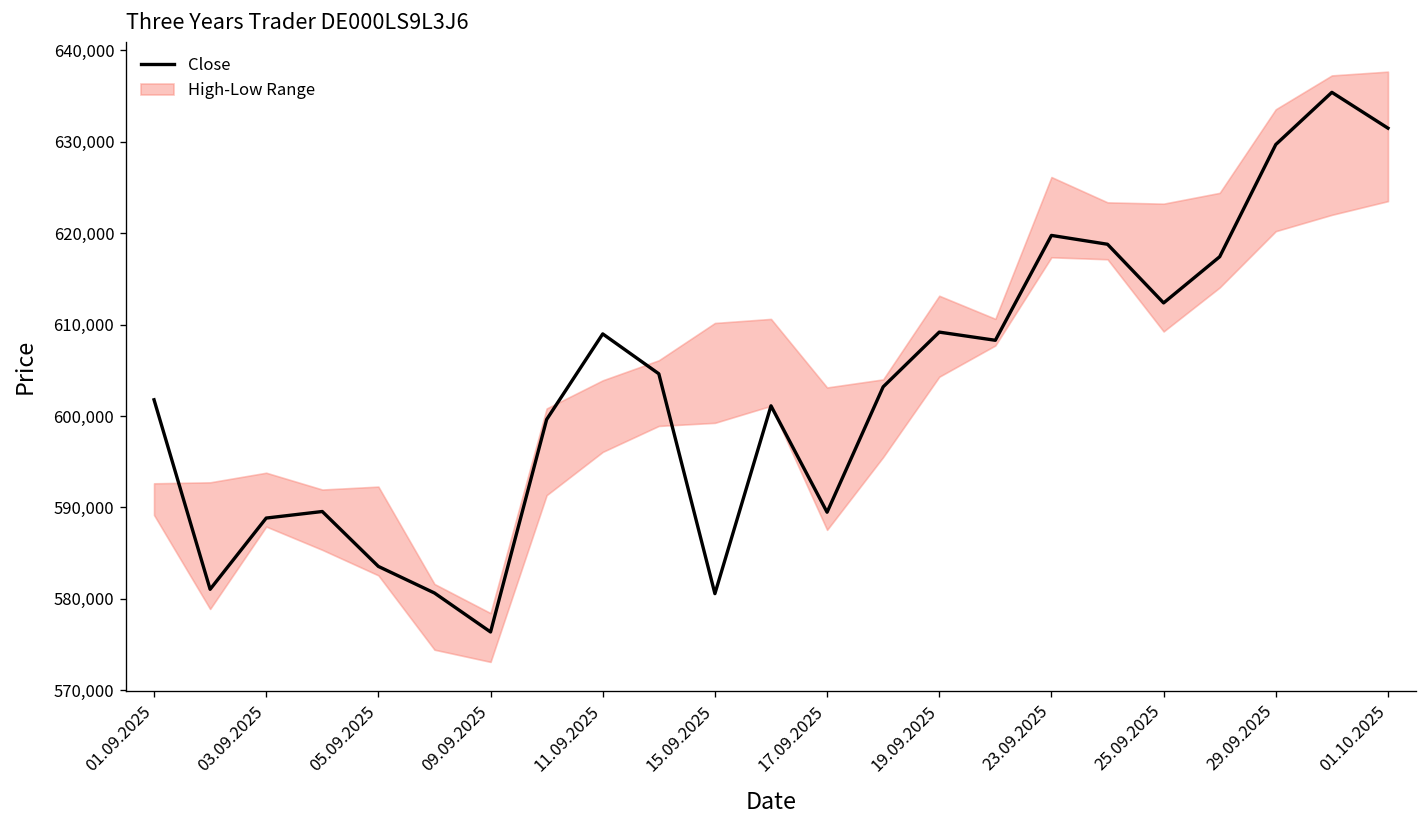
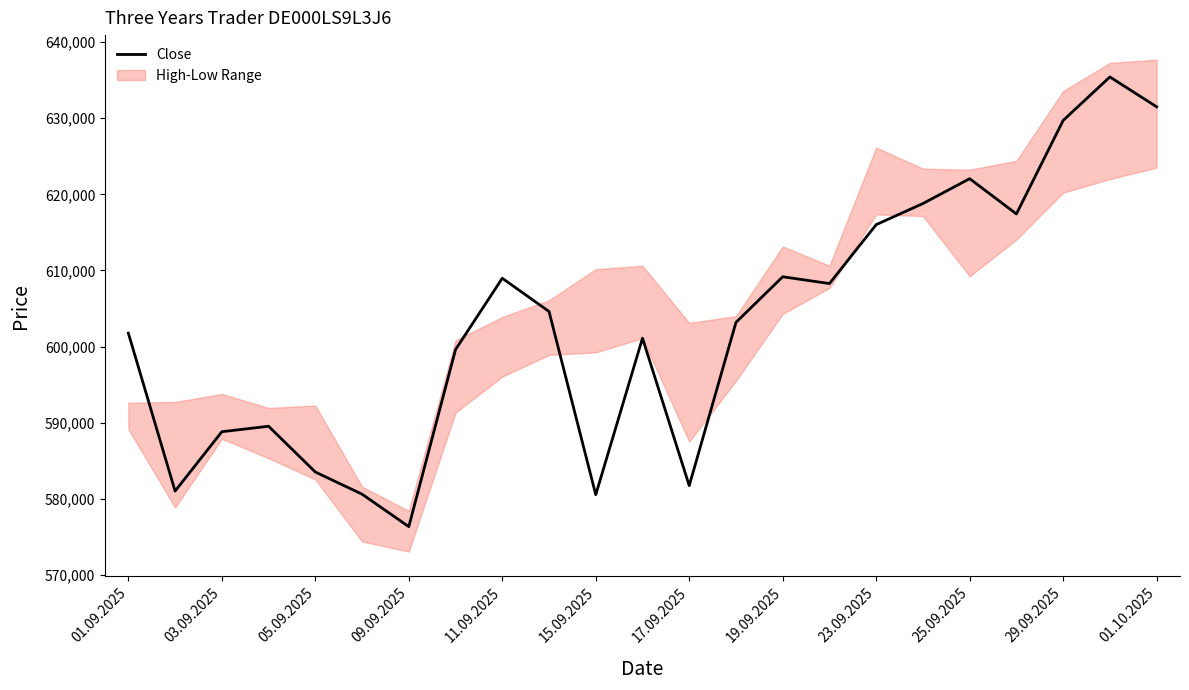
  {
    "Close": {
      "01.09.2025": "602,000",
      "03.09.2025": "589,000",
      "05.09.2025": "584,000",
      "09.09.2025": "576,000",
      "11.09.2025": "609,000",
      "15.09.2025": "581,000",
-     "17.09.2025": "589,000",
+     "17.09.2025": "582,000",
      "19.09.2025": "609,000",
-     "23.09.2025": "620,000",
-     "25.09.2025": "612,000",
+     "23.09.2025": "616,000",
+     "25.09.2025": "622,000",
      "29.09.2025": "630,000",
      "01.10.2025": "631,000"
    }
  }
